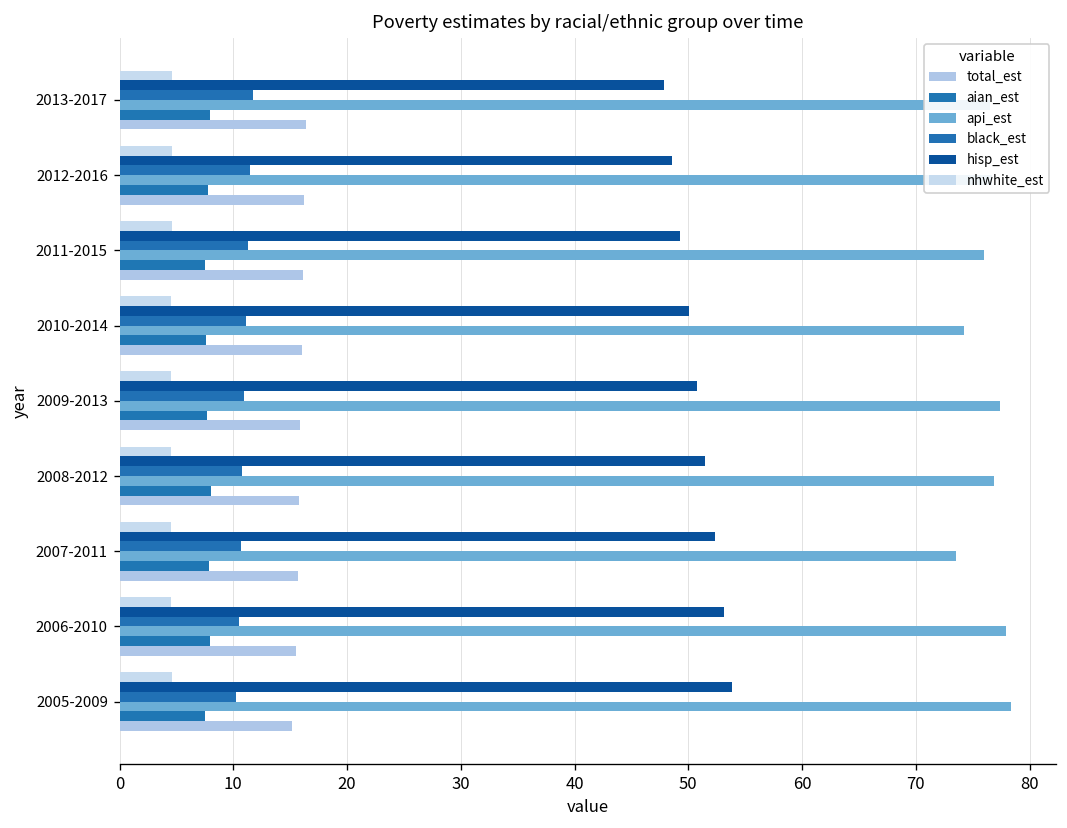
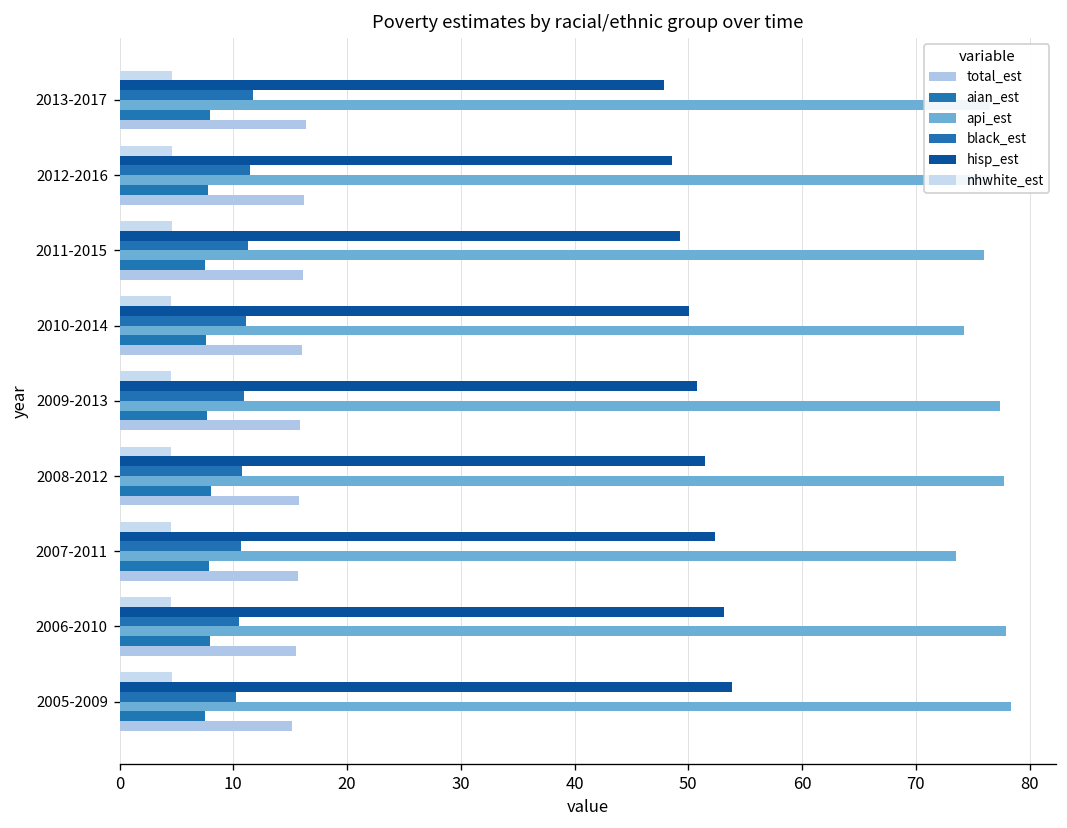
  {
    "api_est": {
      "2011-2015": 76,
      "2010-2014": 74,
      "2009-2013": 77,
-     "2008-2012": 77,
+     "2008-2012": 78,
      "2007-2011": 74,
      "2006-2010": 78,
      "2005-2009": 78
    }
  }
